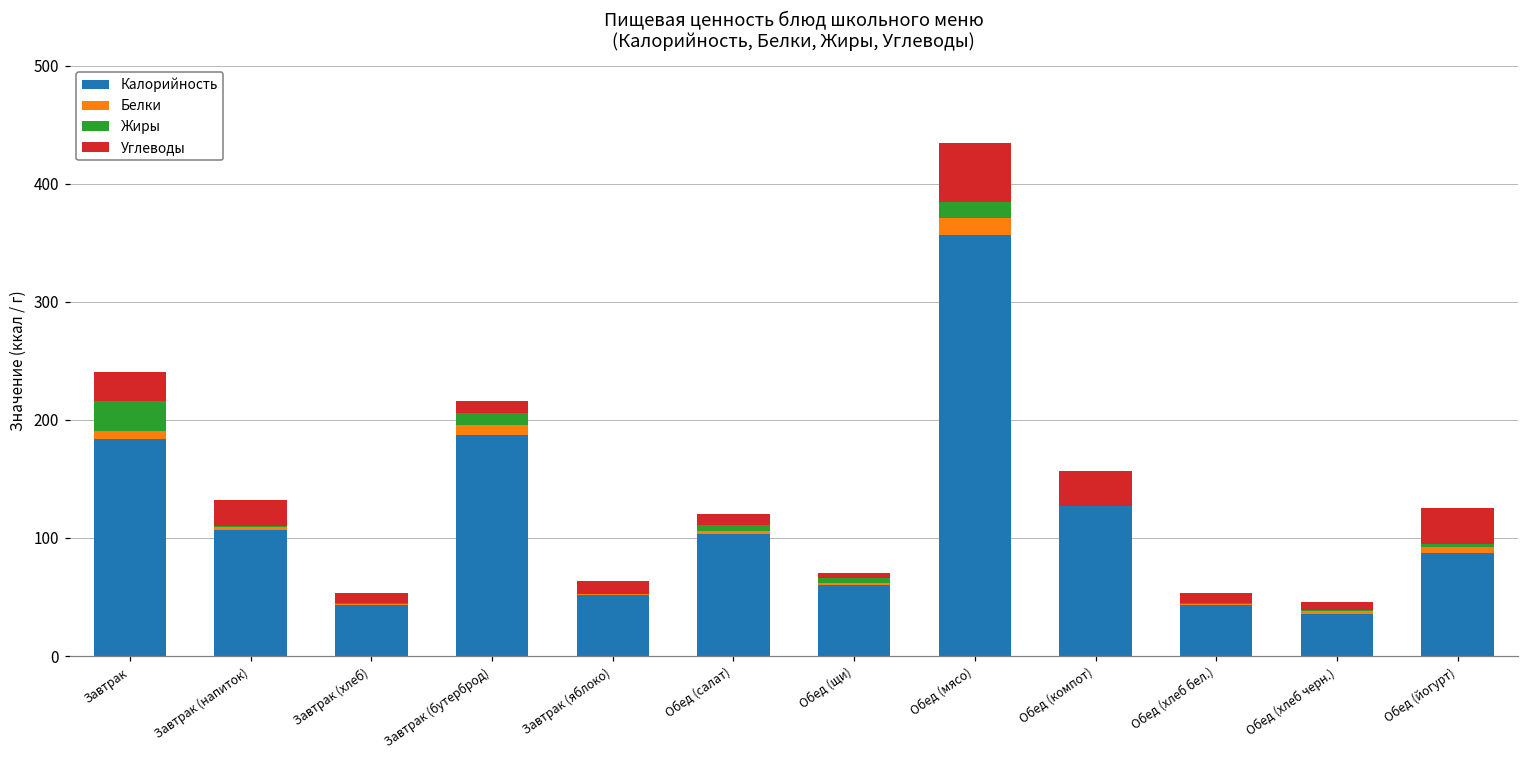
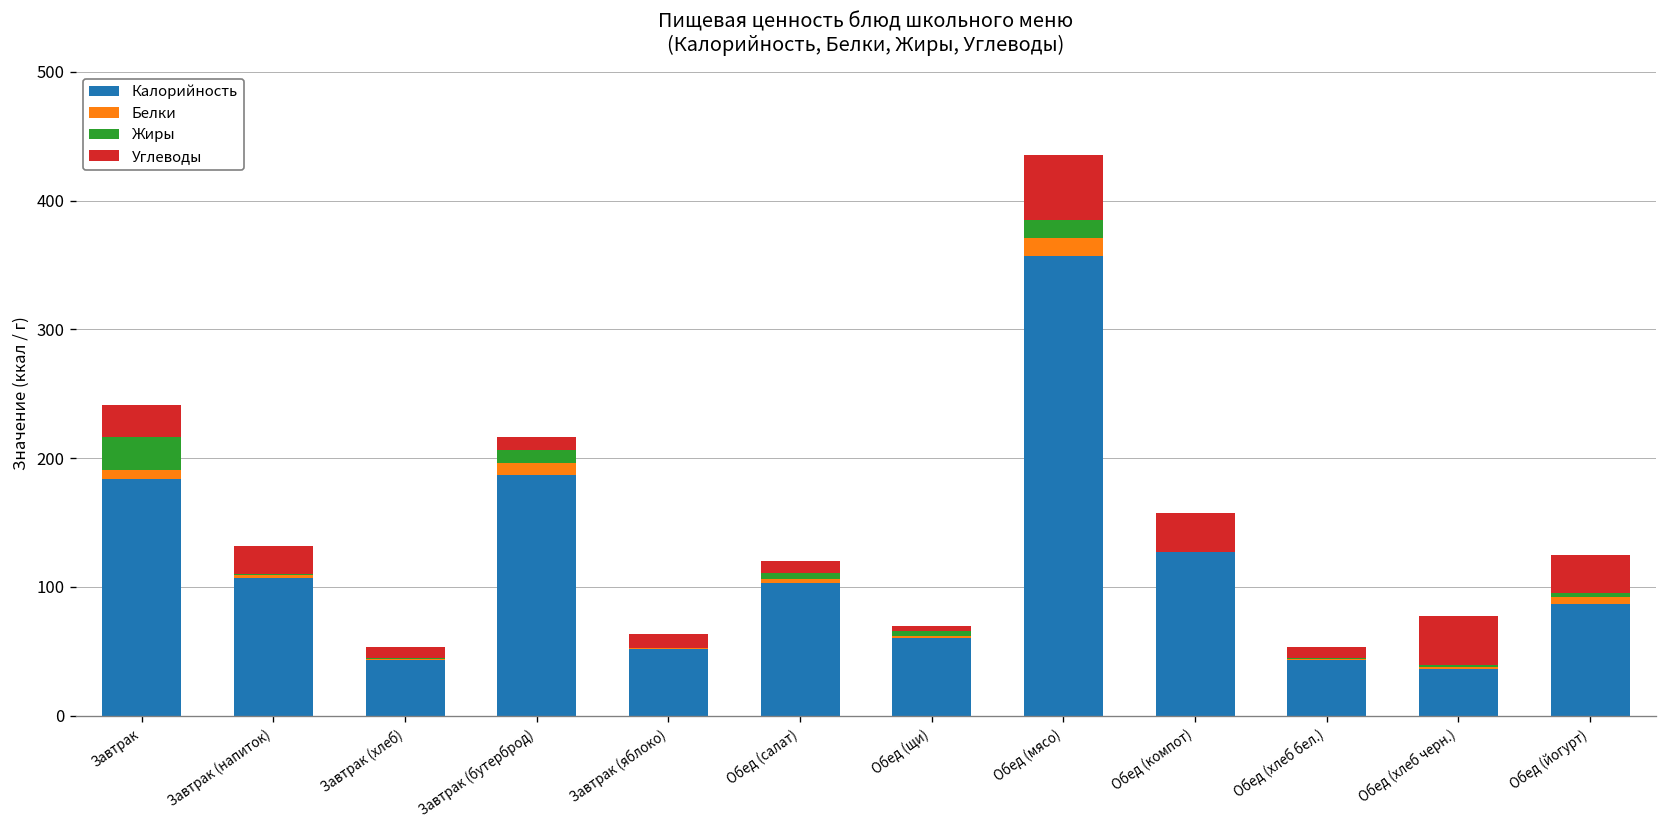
  {
    "Калорийность": {
      "Завтрак": 184,
      "Завтрак (напиток)": 107,
      "Завтрак (хлеб)": 43,
      "Завтрак (бутерброд)": 187,
      "Завтрак (яблоко)": 52,
      "Обед (салат)": 103,
      "Обед (щи)": 60,
      "Обед (мясо)": 357,
      "Обед (компот)": 127,
      "Обед (хлеб бел.)": 43,
      "Обед (хлеб черн.)": 36,
      "Обед (йогурт)": 87
    },
    "Белки": {
      "Завтрак": 7,
      "Завтрак (бутерброд)": 9,
      "Обед (салат)": 3,
      "Обед (мясо)": 14,
      "Обед (компот)": 0,
      "Обед (йогурт)": 5
    },
    "Жиры": {
      "Завтрак": 25,
      "Завтрак (бутерброд)": 10,
      "Завтрак (яблоко)": 0,
      "Обед (салат)": 5,
      "Обед (щи)": 4,
      "Обед (мясо)": 14,
      "Обед (йогурт)": 3
    },
    "Углеводы": {
      "Завтрак": 25,
      "Завтрак (напиток)": 22,
      "Завтрак (хлеб)": 8,
      "Завтрак (бутерброд)": 10,
      "Завтрак (яблоко)": 11,
      "Обед (салат)": 9,
      "Обед (щи)": 4,
      "Обед (мясо)": 50,
      "Обед (компот)": 30,
      "Обед (хлеб бел.)": 8,
-     "Обед (хлеб черн.)": 7,
+     "Обед (хлеб черн.)": 38,
      "Обед (йогурт)": 30
    }
  }
